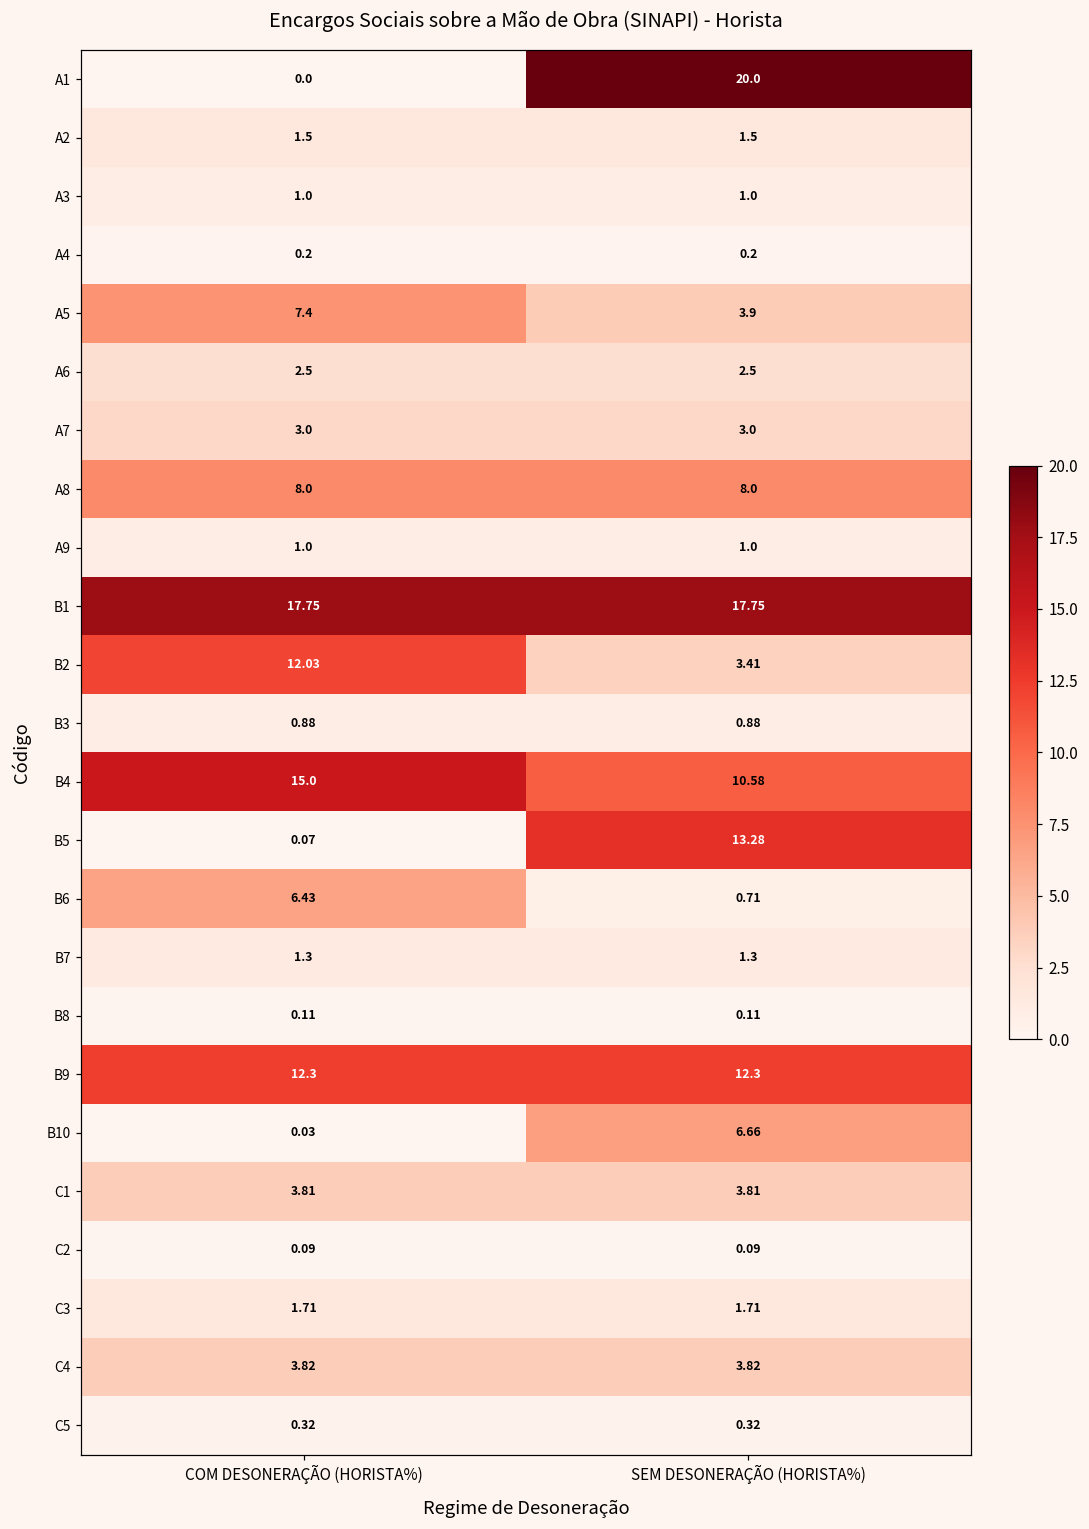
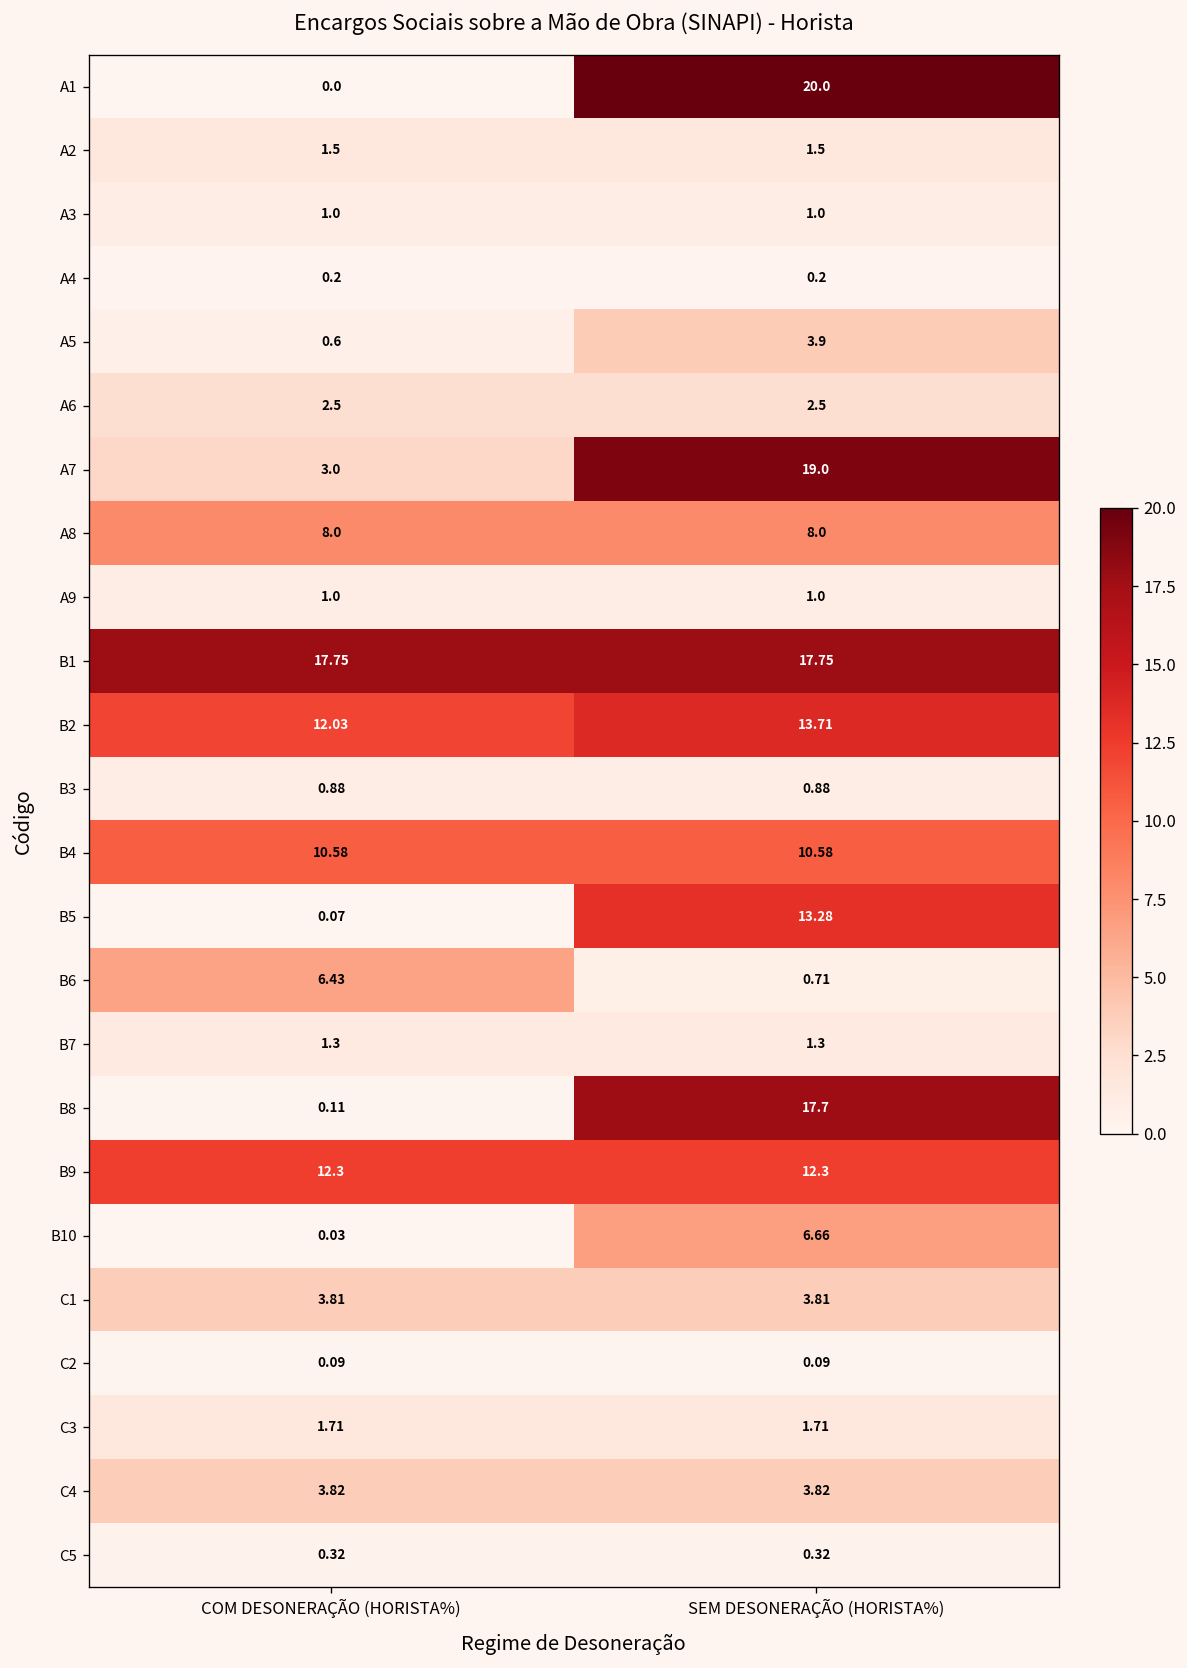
  {
    "A1": {
      "COM DESONERAÇÃO (HORISTA%)": 0.0,
      "SEM DESONERAÇÃO (HORISTA%)": 20.0
    },
    "A2": {
      "COM DESONERAÇÃO (HORISTA%)": 1.5,
      "SEM DESONERAÇÃO (HORISTA%)": 1.5
    },
    "A3": {
      "COM DESONERAÇÃO (HORISTA%)": 1.0,
      "SEM DESONERAÇÃO (HORISTA%)": 1.0
    },
    "A4": {
      "COM DESONERAÇÃO (HORISTA%)": 0.2,
      "SEM DESONERAÇÃO (HORISTA%)": 0.2
    },
    "A5": {
-     "COM DESONERAÇÃO (HORISTA%)": 7.4,
+     "COM DESONERAÇÃO (HORISTA%)": 0.6,
      "SEM DESONERAÇÃO (HORISTA%)": 3.9
    },
    "A6": {
      "COM DESONERAÇÃO (HORISTA%)": 2.5,
      "SEM DESONERAÇÃO (HORISTA%)": 2.5
    },
    "A7": {
      "COM DESONERAÇÃO (HORISTA%)": 3.0,
-     "SEM DESONERAÇÃO (HORISTA%)": 3.0
+     "SEM DESONERAÇÃO (HORISTA%)": 19.0
    },
    "A8": {
      "COM DESONERAÇÃO (HORISTA%)": 8.0,
      "SEM DESONERAÇÃO (HORISTA%)": 8.0
    },
    "A9": {
      "COM DESONERAÇÃO (HORISTA%)": 1.0,
      "SEM DESONERAÇÃO (HORISTA%)": 1.0
    },
    "B1": {
      "COM DESONERAÇÃO (HORISTA%)": 17.75,
      "SEM DESONERAÇÃO (HORISTA%)": 17.75
    },
    "B2": {
      "COM DESONERAÇÃO (HORISTA%)": 12.03,
-     "SEM DESONERAÇÃO (HORISTA%)": 3.41
+     "SEM DESONERAÇÃO (HORISTA%)": 13.71
    },
    "B3": {
      "COM DESONERAÇÃO (HORISTA%)": 0.88,
      "SEM DESONERAÇÃO (HORISTA%)": 0.88
    },
    "B4": {
-     "COM DESONERAÇÃO (HORISTA%)": 15.0,
+     "COM DESONERAÇÃO (HORISTA%)": 10.58,
      "SEM DESONERAÇÃO (HORISTA%)": 10.58
    },
    "B5": {
      "COM DESONERAÇÃO (HORISTA%)": 0.07,
      "SEM DESONERAÇÃO (HORISTA%)": 13.28
    },
    "B6": {
      "COM DESONERAÇÃO (HORISTA%)": 6.43,
      "SEM DESONERAÇÃO (HORISTA%)": 0.71
    },
    "B7": {
      "COM DESONERAÇÃO (HORISTA%)": 1.3,
      "SEM DESONERAÇÃO (HORISTA%)": 1.3
    },
    "B8": {
      "COM DESONERAÇÃO (HORISTA%)": 0.11,
-     "SEM DESONERAÇÃO (HORISTA%)": 0.11
+     "SEM DESONERAÇÃO (HORISTA%)": 17.7
    },
    "B9": {
      "COM DESONERAÇÃO (HORISTA%)": 12.3,
      "SEM DESONERAÇÃO (HORISTA%)": 12.3
    },
    "B10": {
      "COM DESONERAÇÃO (HORISTA%)": 0.03,
      "SEM DESONERAÇÃO (HORISTA%)": 6.66
    },
    "C1": {
      "COM DESONERAÇÃO (HORISTA%)": 3.81,
      "SEM DESONERAÇÃO (HORISTA%)": 3.81
    },
    "C2": {
      "COM DESONERAÇÃO (HORISTA%)": 0.09,
      "SEM DESONERAÇÃO (HORISTA%)": 0.09
    },
    "C3": {
      "COM DESONERAÇÃO (HORISTA%)": 1.71,
      "SEM DESONERAÇÃO (HORISTA%)": 1.71
    },
    "C4": {
      "COM DESONERAÇÃO (HORISTA%)": 3.82,
      "SEM DESONERAÇÃO (HORISTA%)": 3.82
    },
    "C5": {
      "COM DESONERAÇÃO (HORISTA%)": 0.32,
      "SEM DESONERAÇÃO (HORISTA%)": 0.32
    }
  }
